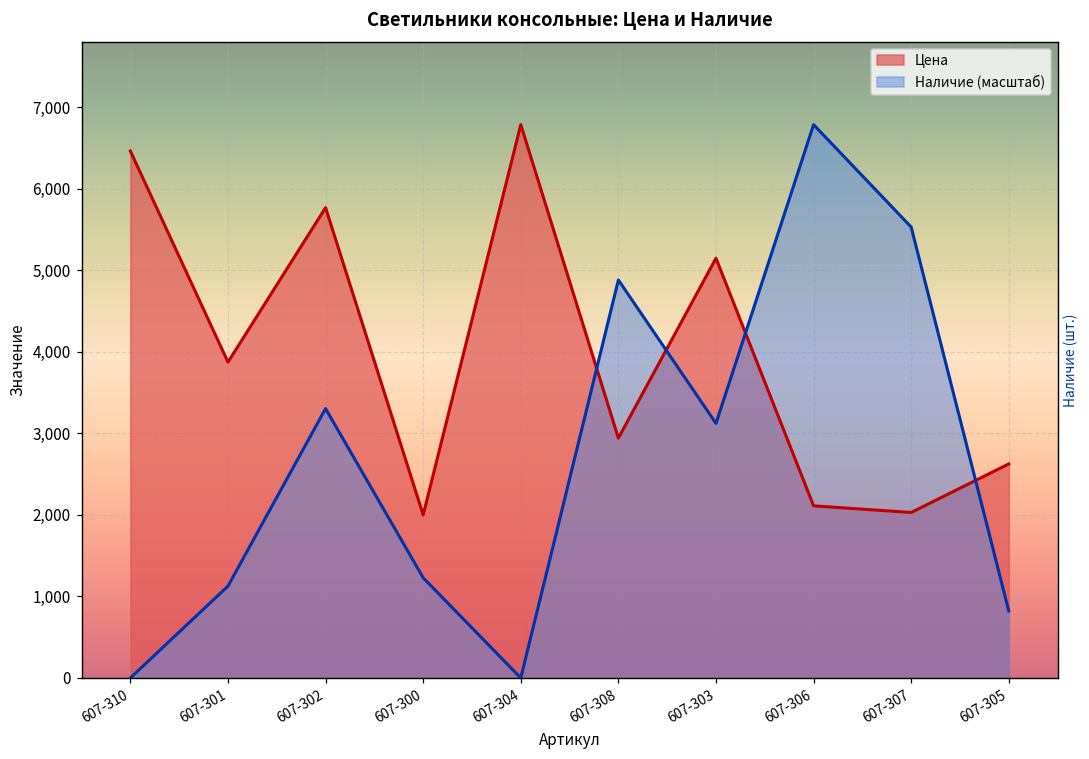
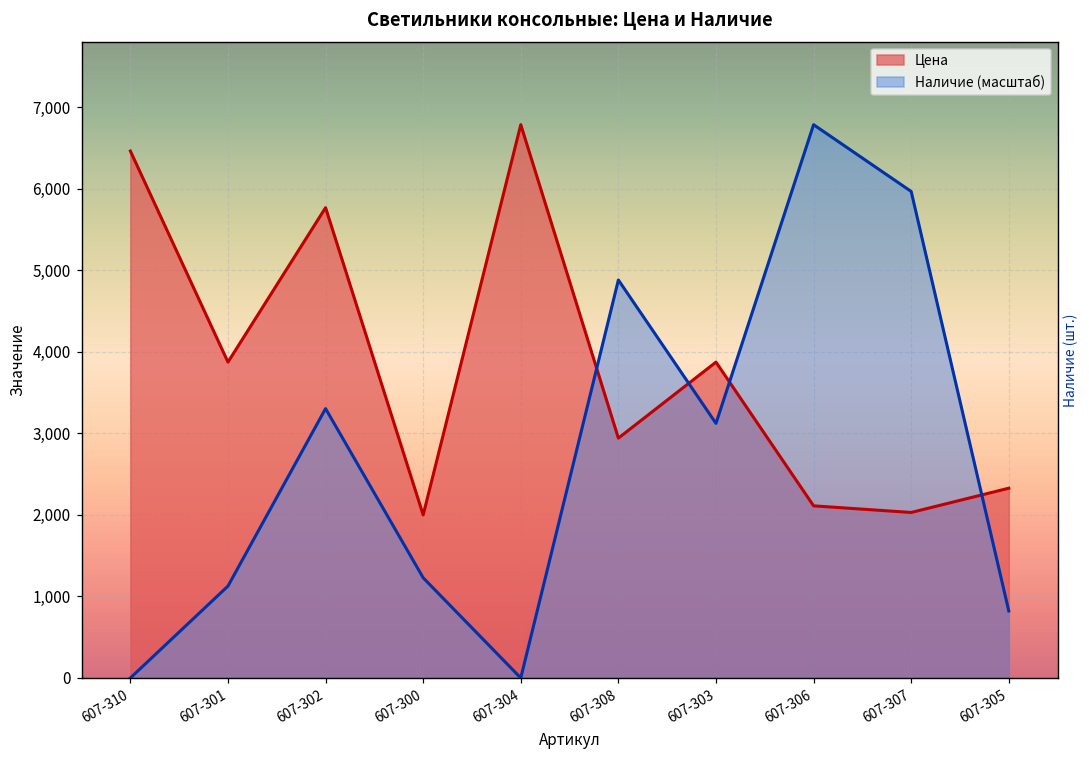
  {
    "Цена": {
      "607-310": "6,500",
      "607-301": "3,900",
      "607-302": "5,800",
      "607-300": "2,000",
      "607-304": "6,800",
      "607-308": "2,900",
-     "607-303": "5,100",
+     "607-303": "3,900",
      "607-306": "2,100",
      "607-307": "2,000",
-     "607-305": "2,600"
+     "607-305": "2,300"
    },
    "Наличие (масштаб)": {
      "607-310": "0",
      "607-301": "1,100",
      "607-302": "3,300",
      "607-300": "1,200",
      "607-304": "0",
      "607-308": "4,900",
      "607-303": "3,100",
      "607-306": "6,800",
-     "607-307": "5,500",
+     "607-307": "6,000",
      "607-305": "800"
    }
  }
